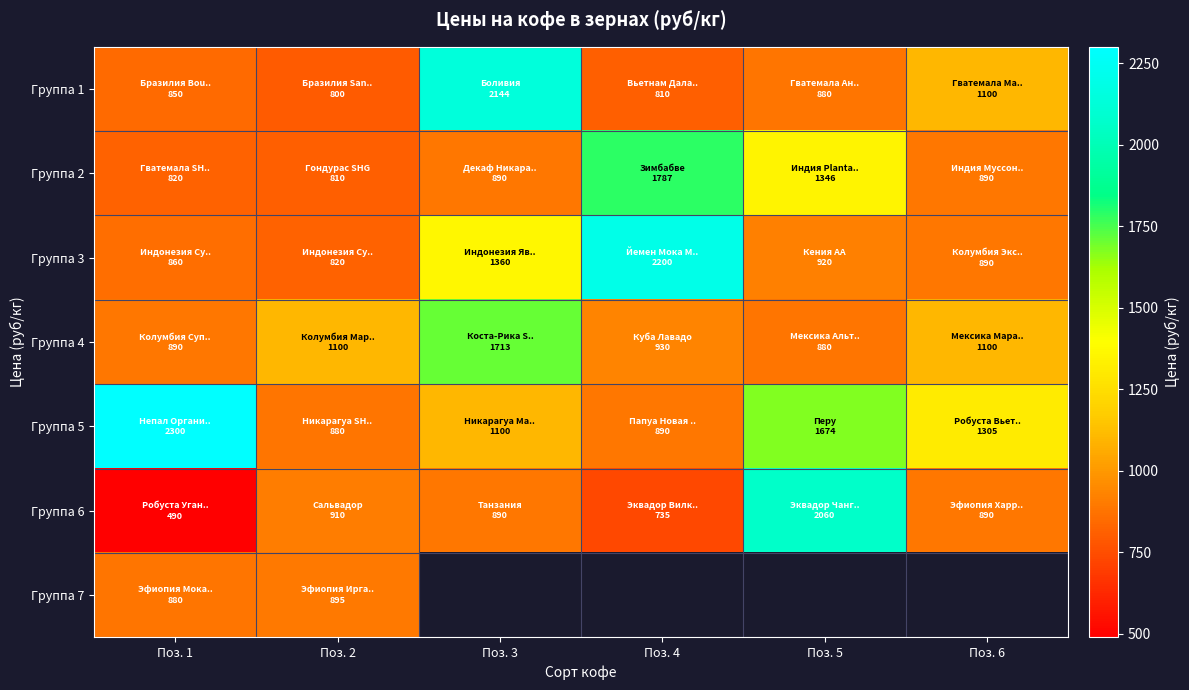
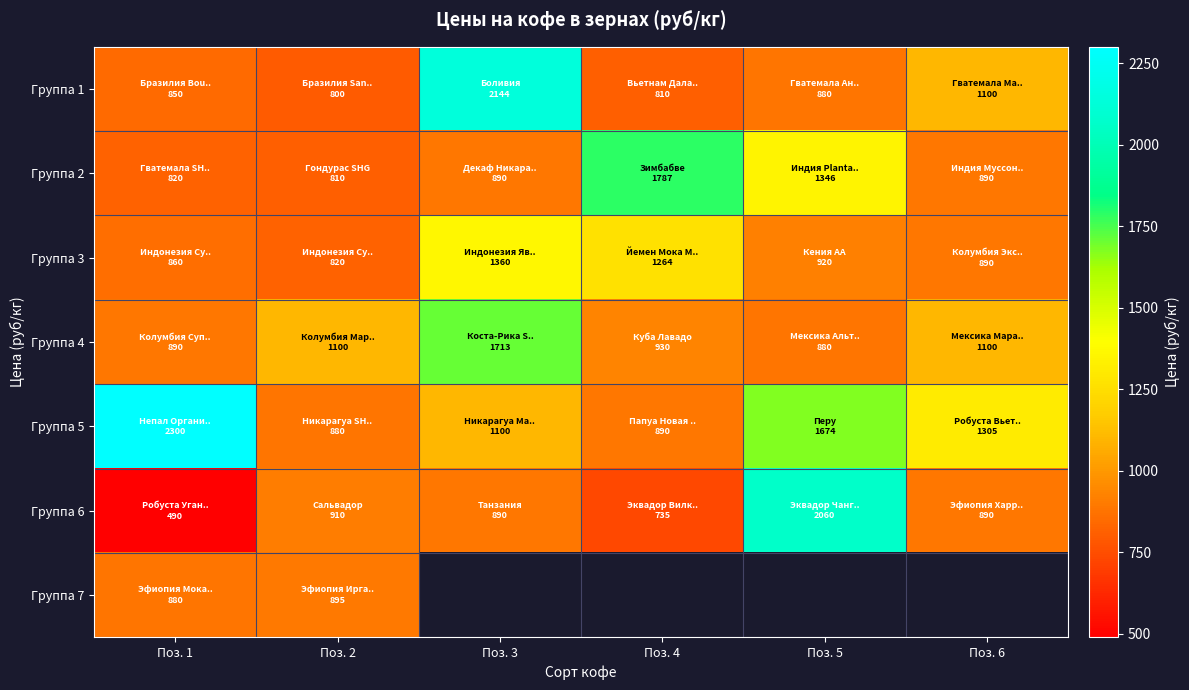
  {
    "Группа 1": {
      "Поз. 1": 850,
      "Поз. 2": 800,
      "Поз. 3": 2144,
      "Поз. 4": 810,
      "Поз. 5": 880,
      "Поз. 6": 1100
    },
    "Группа 2": {
      "Поз. 1": 820,
      "Поз. 2": 810,
      "Поз. 3": 890,
      "Поз. 4": 1787,
      "Поз. 5": 1346,
      "Поз. 6": 890
    },
    "Группа 3": {
      "Поз. 1": 860,
      "Поз. 2": 820,
      "Поз. 3": 1360,
-     "Поз. 4": 2200,
+     "Поз. 4": 1264,
      "Поз. 5": 920,
      "Поз. 6": 890
    },
    "Группа 4": {
      "Поз. 1": 890,
      "Поз. 2": 1100,
      "Поз. 3": 1713,
      "Поз. 4": 930,
      "Поз. 5": 880,
      "Поз. 6": 1100
    },
    "Группа 5": {
      "Поз. 1": 2300,
      "Поз. 2": 880,
      "Поз. 3": 1100,
      "Поз. 4": 890,
      "Поз. 5": 1674,
      "Поз. 6": 1305
    },
    "Группа 6": {
      "Поз. 1": 490,
      "Поз. 2": 910,
      "Поз. 3": 890,
      "Поз. 4": 735,
      "Поз. 5": 2060,
      "Поз. 6": 890
    },
    "Группа 7": {
      "Поз. 1": 880,
      "Поз. 2": 895
    }
  }
